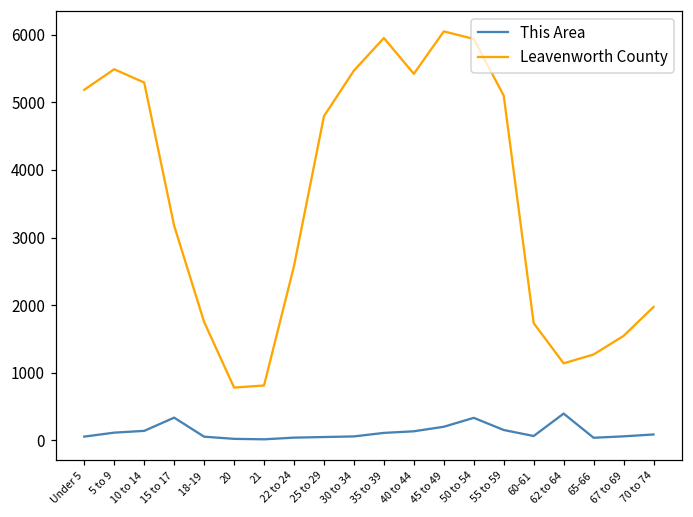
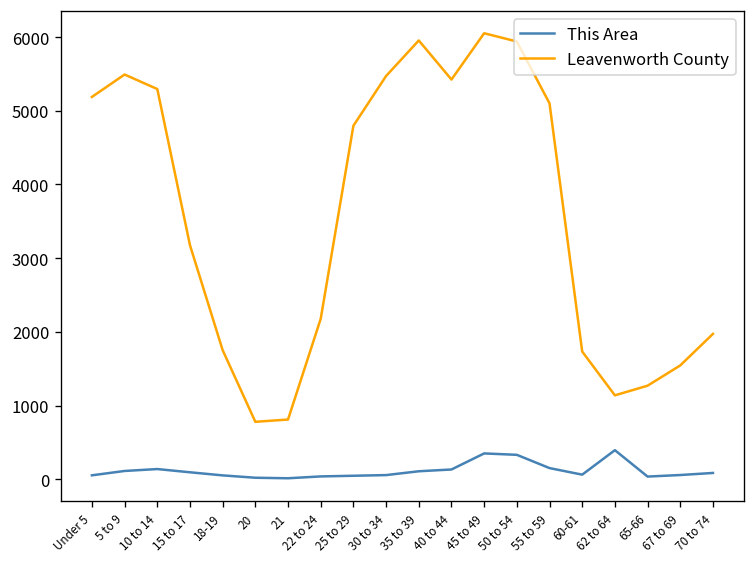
  {
    "This Area": {
      "Under 5": 100,
      "5 to 9": 100,
      "10 to 14": 100,
-     "15 to 17": 300,
+     "15 to 17": 100,
      "18-19": 100,
      "20": 0,
      "21": 0,
      "22 to 24": 0,
      "25 to 29": 0,
      "30 to 34": 100,
      "35 to 39": 100,
      "40 to 44": 100,
-     "45 to 49": 200,
+     "45 to 49": 400,
      "50 to 54": 300,
      "55 to 59": 200,
      "60-61": 100,
      "62 to 64": 400,
      "65-66": 0,
      "67 to 69": 100,
      "70 to 74": 100
    },
    "Leavenworth County": {
      "Under 5": 5200,
      "5 to 9": 5500,
      "10 to 14": 5300,
      "15 to 17": 3200,
      "18-19": 1800,
      "20": 800,
      "21": 800,
-     "22 to 24": 2600,
+     "22 to 24": 2200,
      "25 to 29": 4800,
      "30 to 34": 5500,
      "35 to 39": 6000,
      "40 to 44": 5400,
      "45 to 49": 6100,
      "55 to 59": 5100,
      "60-61": 1700,
      "62 to 64": 1100,
      "65-66": 1300,
      "67 to 69": 1500,
      "70 to 74": 2000
    }
  }
